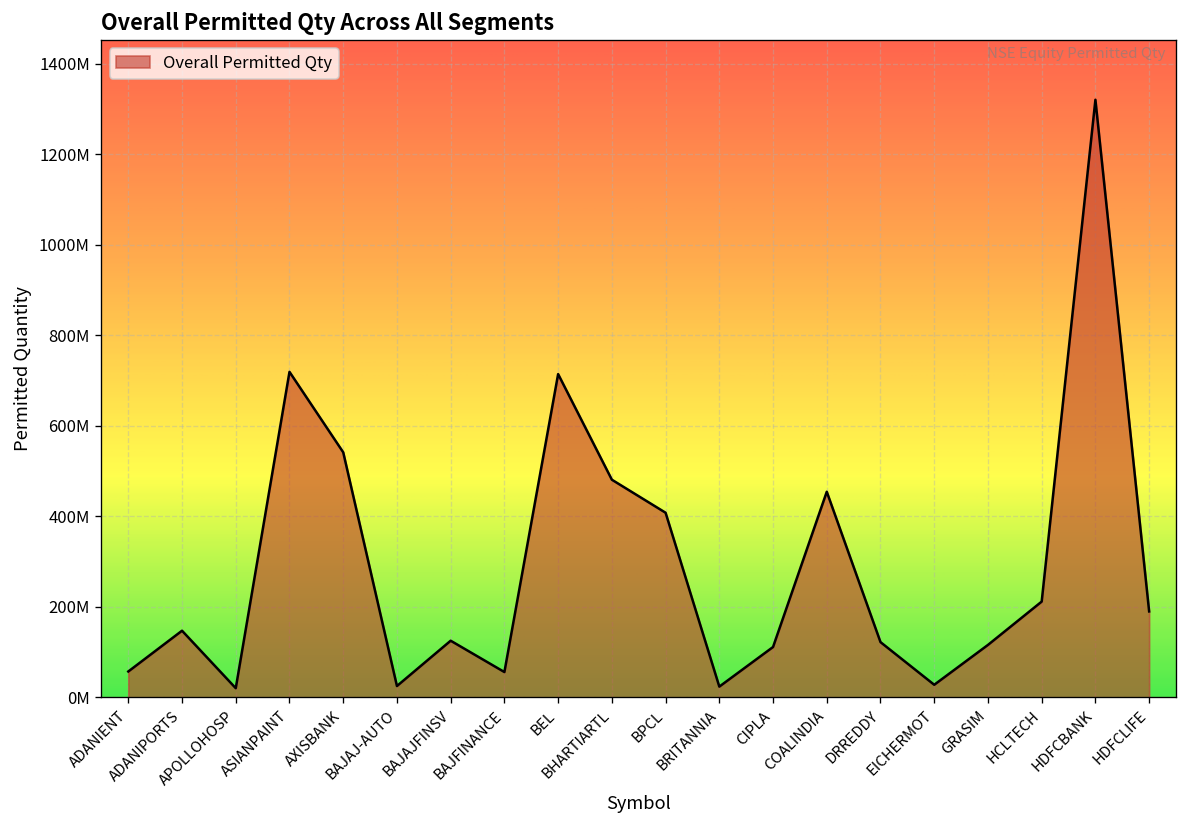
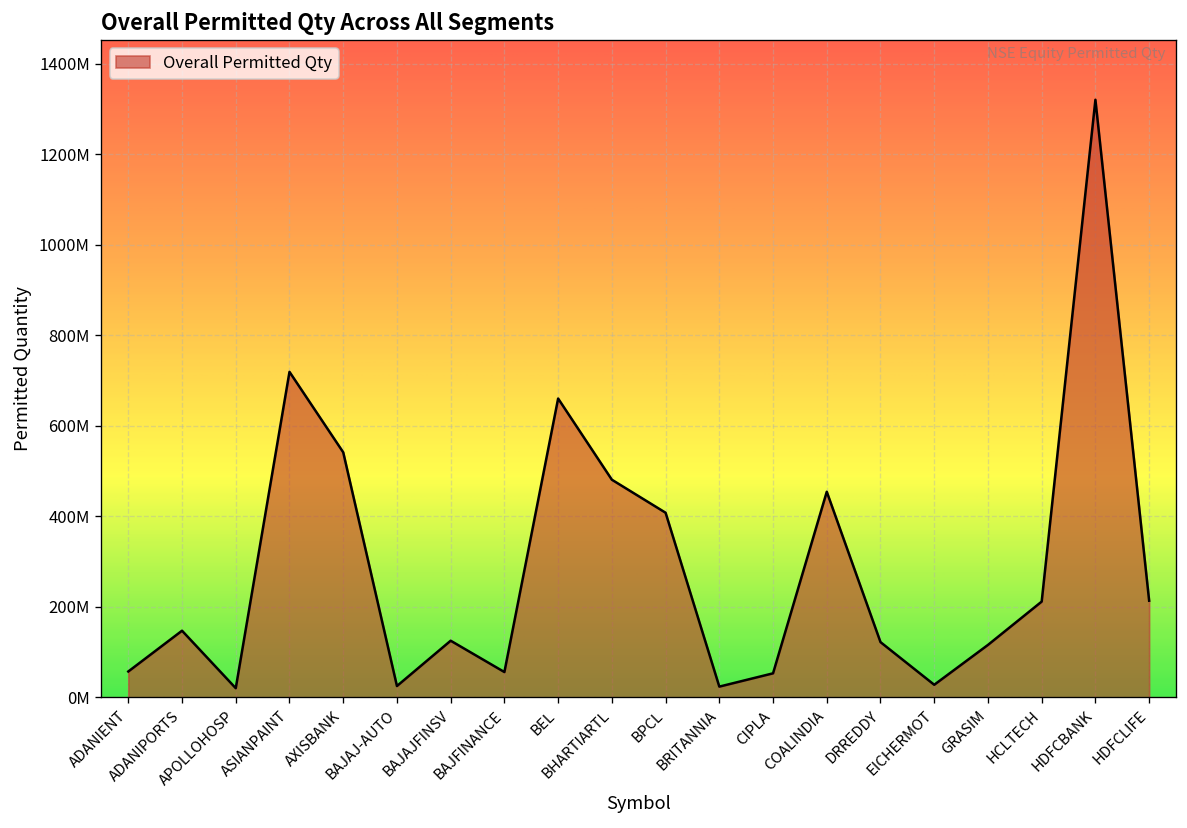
  {
    "ADANIENT": 60000000,
    "ADANIPORTS": 150000000,
    "APOLLOHOSP": 20000000,
    "ASIANPAINT": 720000000,
    "AXISBANK": 540000000,
    "BAJAJ-AUTO": 30000000,
    "BAJAJFINSV": 130000000,
    "BAJFINANCE": 60000000,
-   "BEL": 710000000,
+   "BEL": 660000000,
    "BHARTIARTL": 480000000,
    "BPCL": 410000000,
    "BRITANNIA": 20000000,
-   "CIPLA": 110000000,
+   "CIPLA": 50000000,
    "COALINDIA": 450000000,
    "DRREDDY": 120000000,
    "EICHERMOT": 30000000,
    "GRASIM": 120000000,
    "HCLTECH": 210000000,
    "HDFCBANK": 1320000000,
-   "HDFCLIFE": 190000000
+   "HDFCLIFE": 210000000
  }
